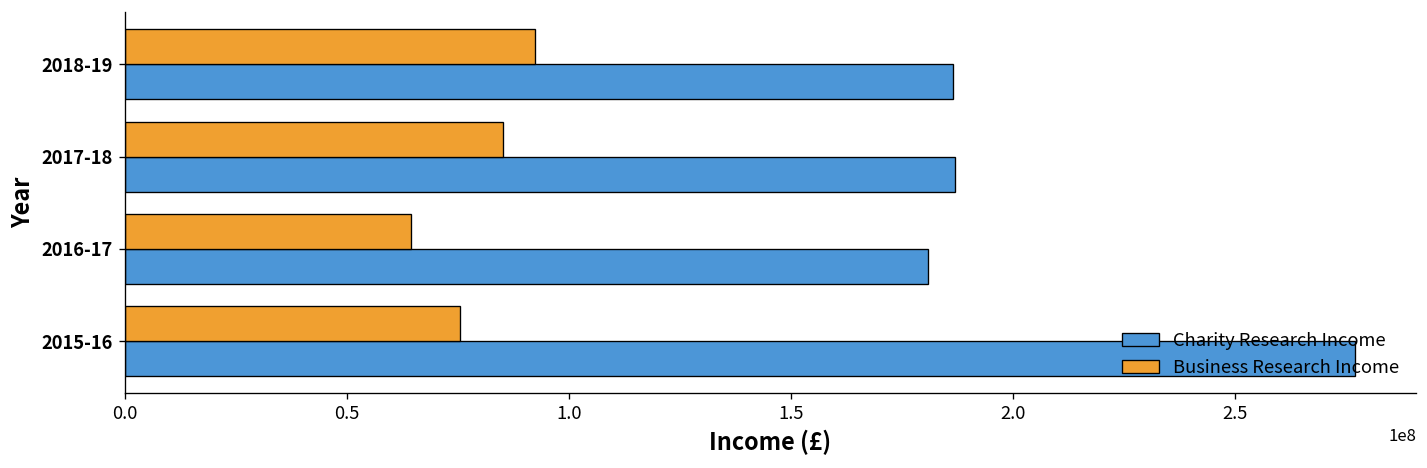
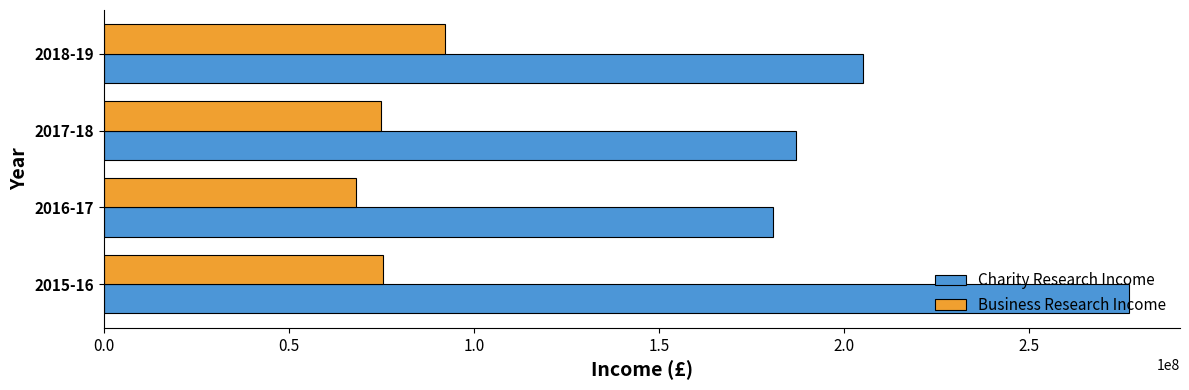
  {
    "Charity Research Income": {
-     "2018-19": 187000000,
+     "2018-19": 205000000,
      "2017-18": 187000000,
      "2016-17": 181000000,
      "2015-16": 277000000
    },
    "Business Research Income": {
      "2018-19": 92000000,
-     "2017-18": 85000000,
-     "2016-17": 64000000,
+     "2017-18": 75000000,
+     "2016-17": 68000000,
      "2015-16": 75000000
    }
  }
